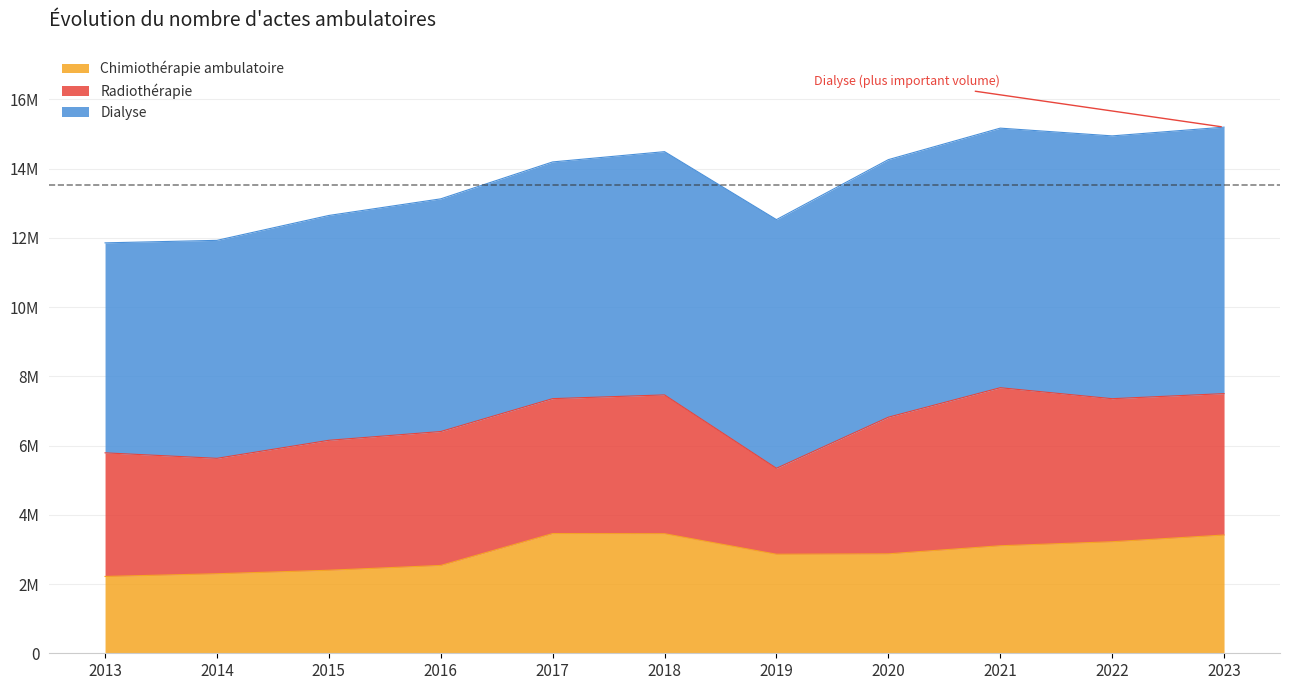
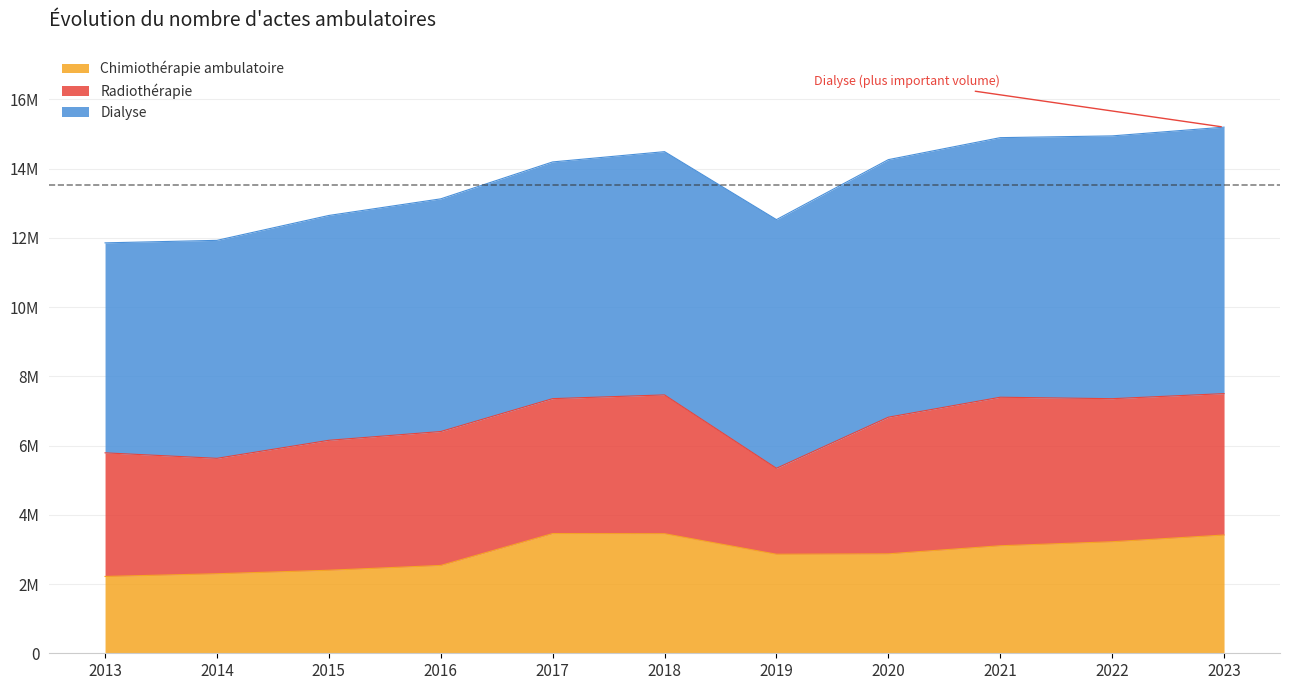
  {
    "Chimiothérapie ambulatoire": {
      "2013": 2200000,
      "2014": 2300000,
      "2015": 2400000,
      "2016": 2500000,
      "2017": 3500000,
      "2018": 3500000,
      "2019": 2900000,
      "2020": 2900000,
      "2021": 3100000,
      "2022": 3200000,
      "2023": 3400000
    },
    "Radiothérapie": {
      "2013": 3600000,
      "2014": 3300000,
      "2015": 3800000,
      "2016": 3900000,
      "2017": 3900000,
      "2018": 4000000,
      "2019": 2500000,
      "2020": 3900000,
-     "2021": 4600000,
+     "2021": 4300000,
      "2022": 4100000,
      "2023": 4100000
    },
    "Dialyse": {
      "2013": 6100000,
      "2014": 6300000,
      "2015": 6500000,
      "2016": 6700000,
      "2017": 6800000,
      "2018": 7000000,
      "2019": 7200000,
      "2020": 7400000,
      "2021": 7500000,
      "2022": 7600000,
      "2023": 7700000
    }
  }
